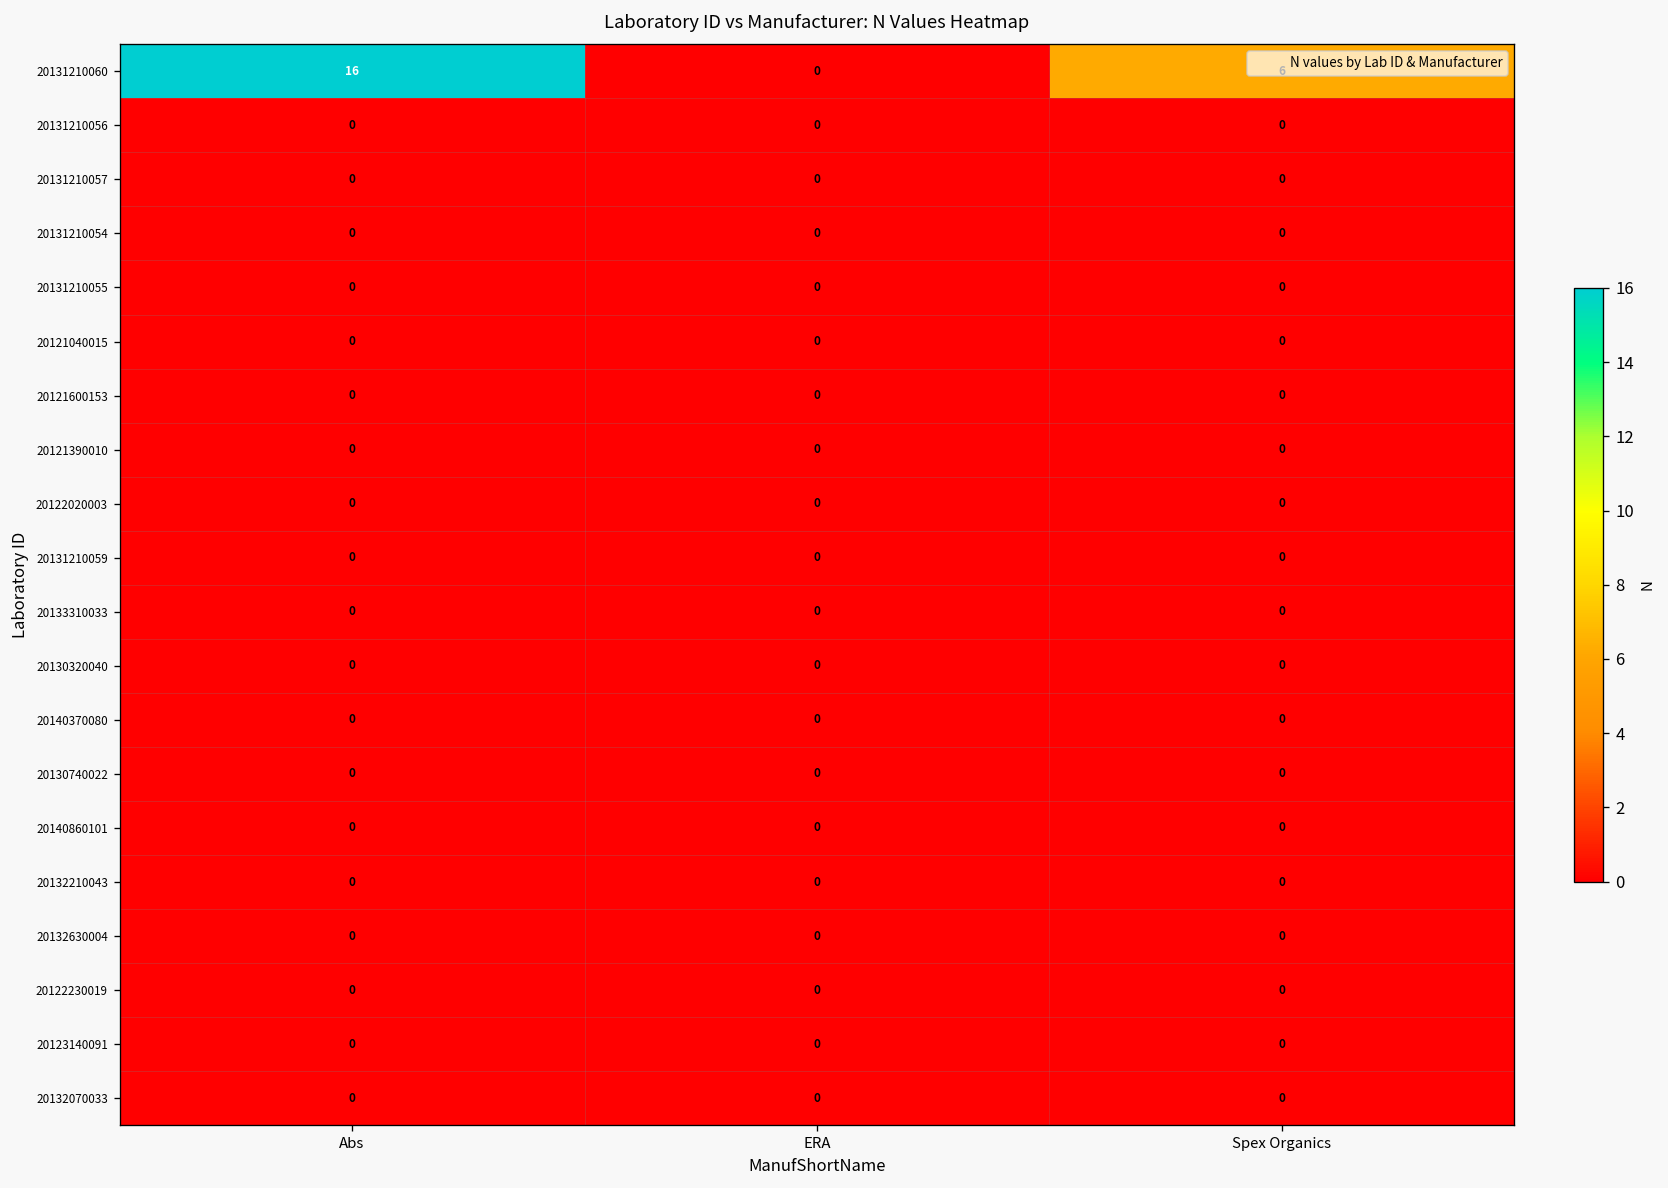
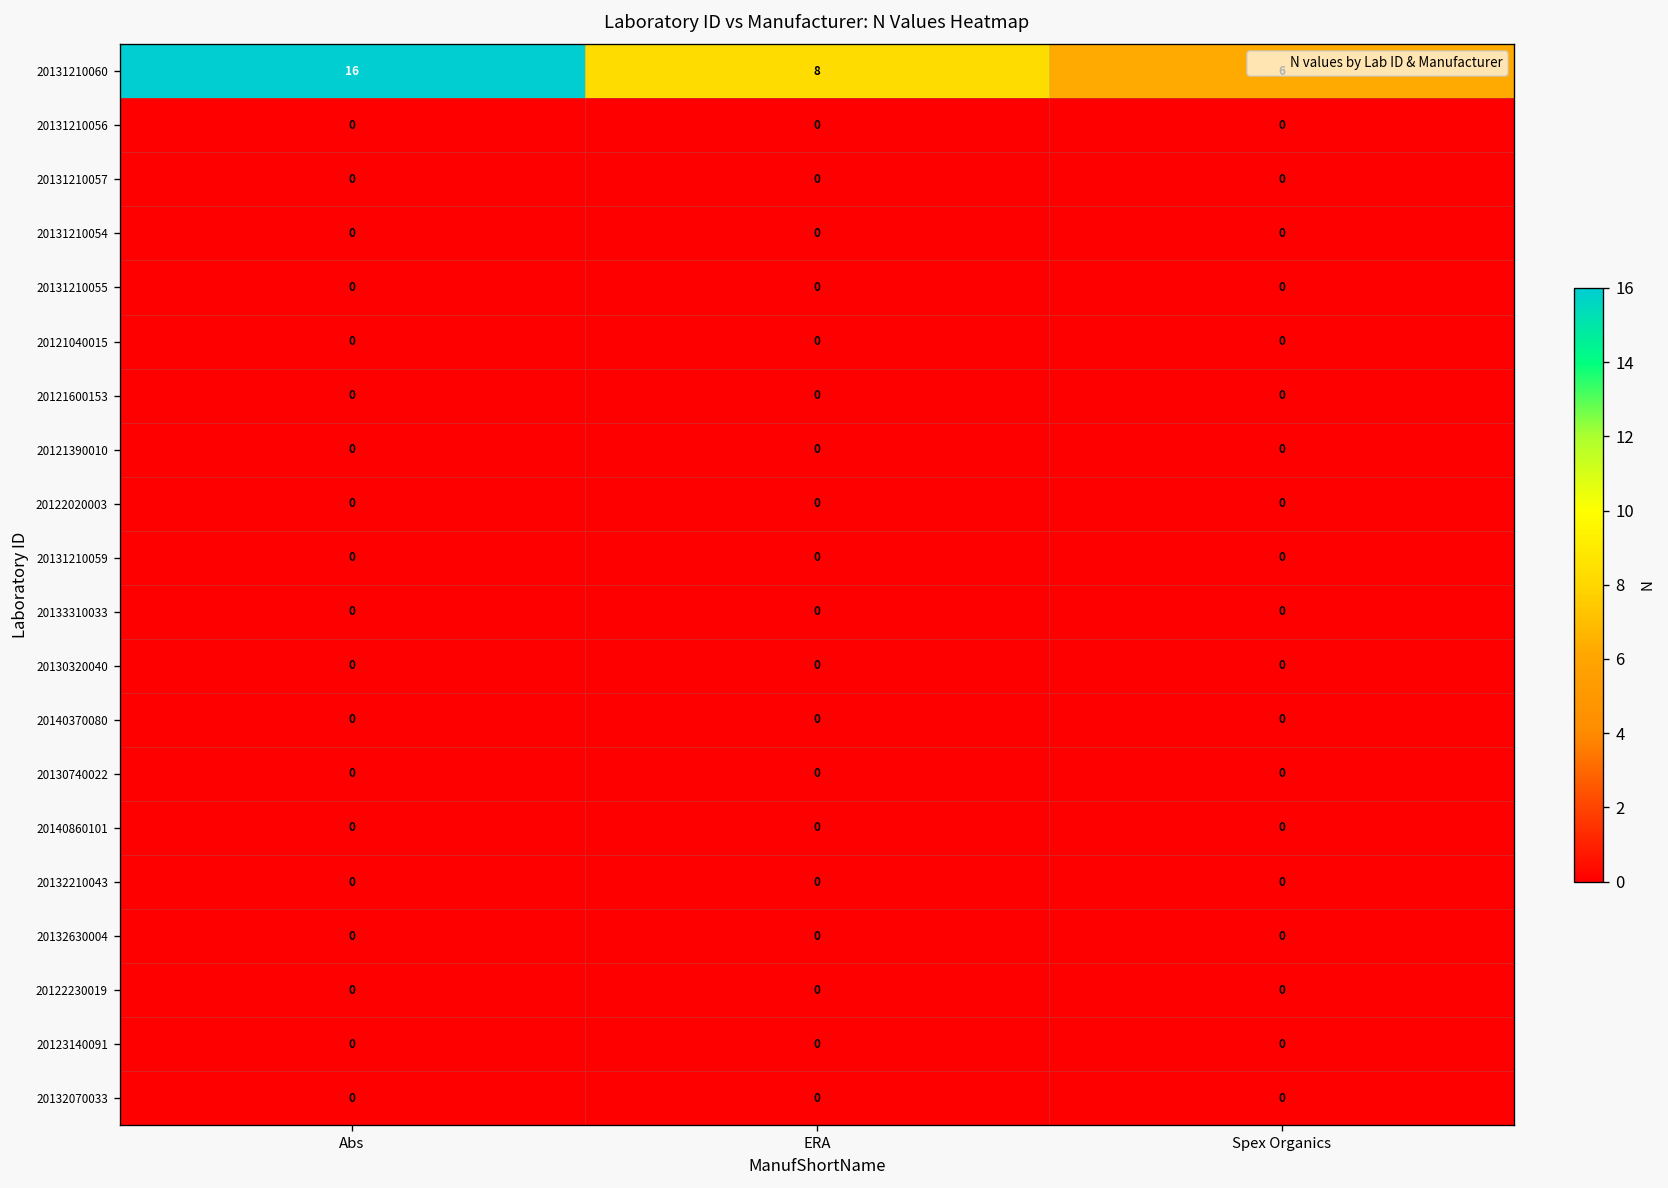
  {
    "20131210060": {
      "Abs": 16,
-     "ERA": 0
+     "ERA": 8
    },
    "20131210056": {
      "Abs": 0,
      "ERA": 0,
      "Spex Organics": 0
    },
    "20131210057": {
      "Abs": 0,
      "ERA": 0,
      "Spex Organics": 0
    },
    "20131210054": {
      "Abs": 0,
      "ERA": 0,
      "Spex Organics": 0
    },
    "20131210055": {
      "Abs": 0,
      "ERA": 0,
      "Spex Organics": 0
    },
    "20121040015": {
      "Abs": 0,
      "ERA": 0,
      "Spex Organics": 0
    },
    "20121600153": {
      "Abs": 0,
      "ERA": 0,
      "Spex Organics": 0
    },
    "20121390010": {
      "Abs": 0,
      "ERA": 0,
      "Spex Organics": 0
    },
    "20122020003": {
      "Abs": 0,
      "ERA": 0,
      "Spex Organics": 0
    },
    "20131210059": {
      "Abs": 0,
      "ERA": 0,
      "Spex Organics": 0
    },
    "20133310033": {
      "Abs": 0,
      "ERA": 0,
      "Spex Organics": 0
    },
    "20130320040": {
      "Abs": 0,
      "ERA": 0,
      "Spex Organics": 0
    },
    "20140370080": {
      "Abs": 0,
      "ERA": 0,
      "Spex Organics": 0
    },
    "20130740022": {
      "Abs": 0,
      "ERA": 0,
      "Spex Organics": 0
    },
    "20140860101": {
      "Abs": 0,
      "ERA": 0,
      "Spex Organics": 0
    },
    "20132210043": {
      "Abs": 0,
      "ERA": 0,
      "Spex Organics": 0
    },
    "20132630004": {
      "Abs": 0,
      "ERA": 0,
      "Spex Organics": 0
    },
    "20122230019": {
      "Abs": 0,
      "ERA": 0,
      "Spex Organics": 0
    },
    "20123140091": {
      "Abs": 0,
      "ERA": 0,
      "Spex Organics": 0
    },
    "20132070033": {
      "Abs": 0,
      "ERA": 0,
      "Spex Organics": 0
    }
  }
